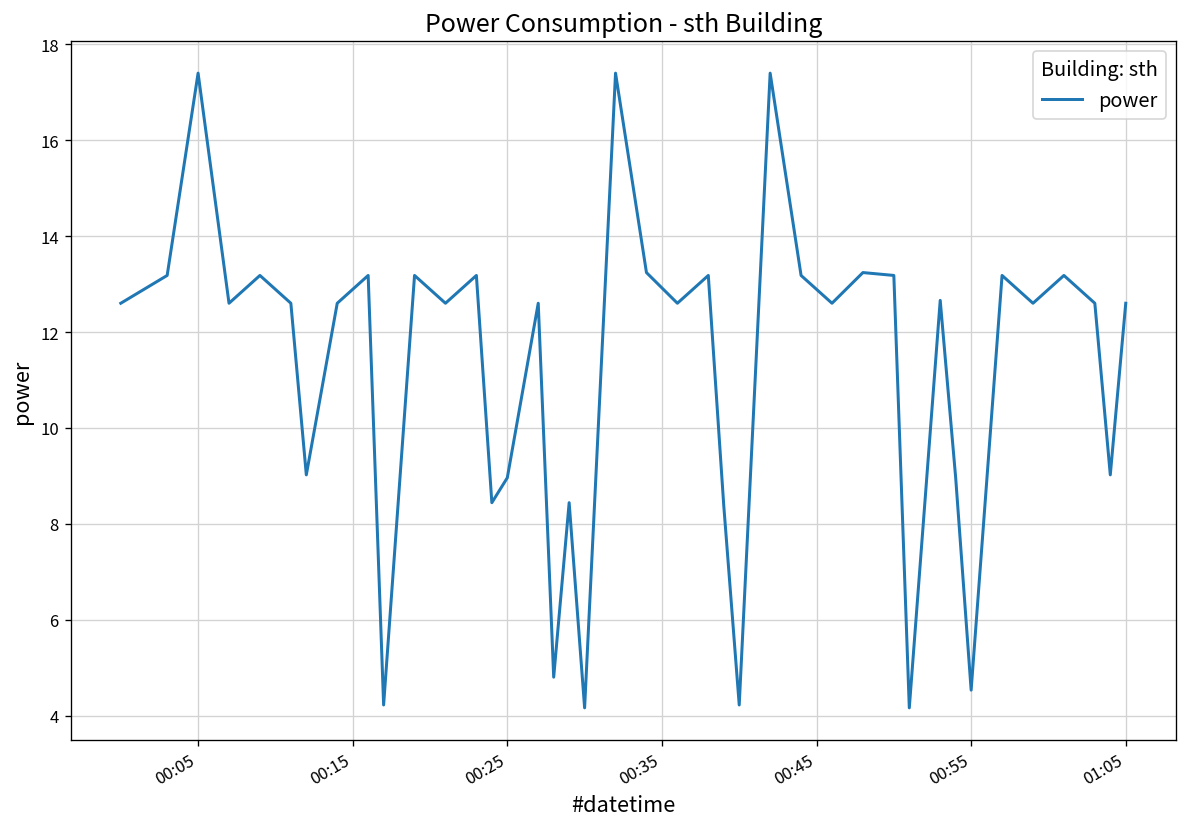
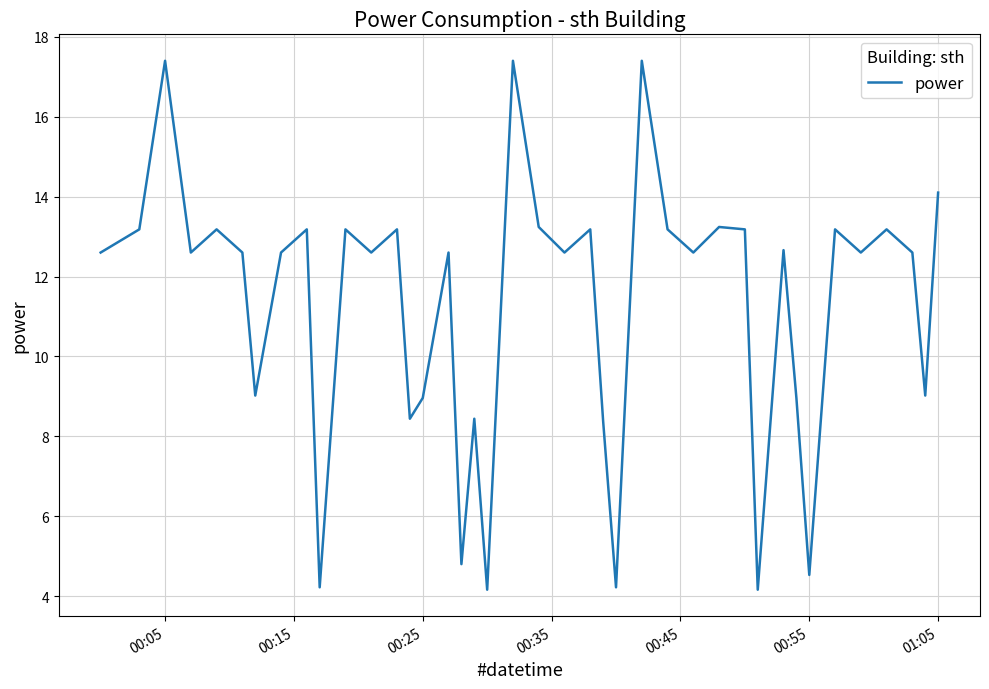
  {
    "00:05": 17.4,
    "00:25": 9.0,
    "00:55": 4.5,
-   "01:05": 12.6
+   "01:05": 14.1
  }
